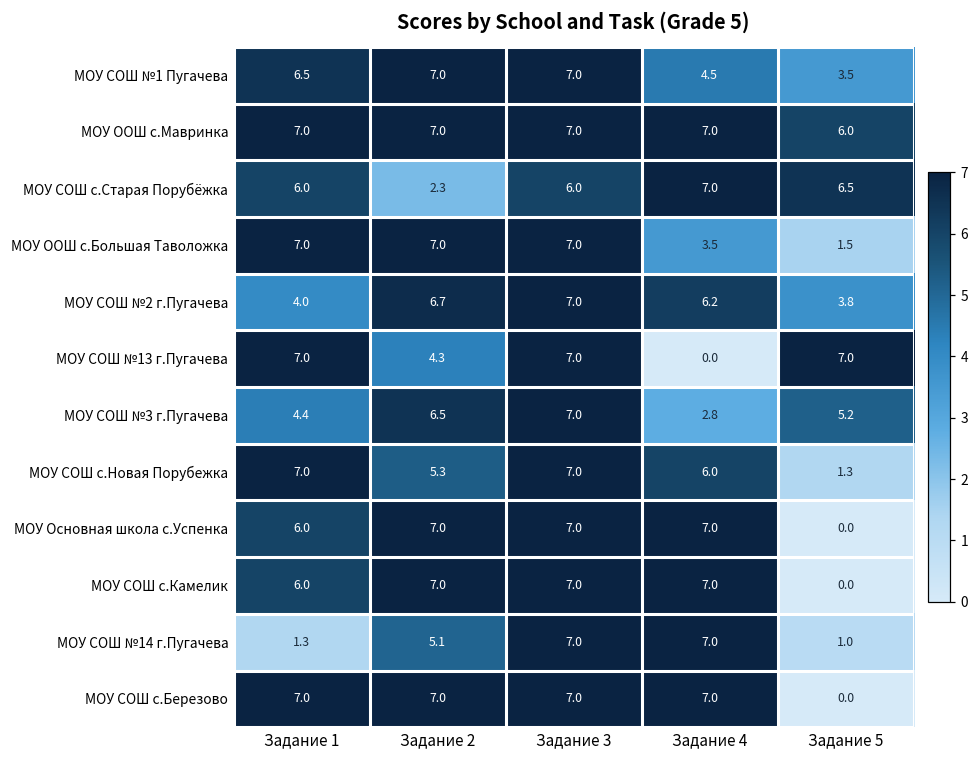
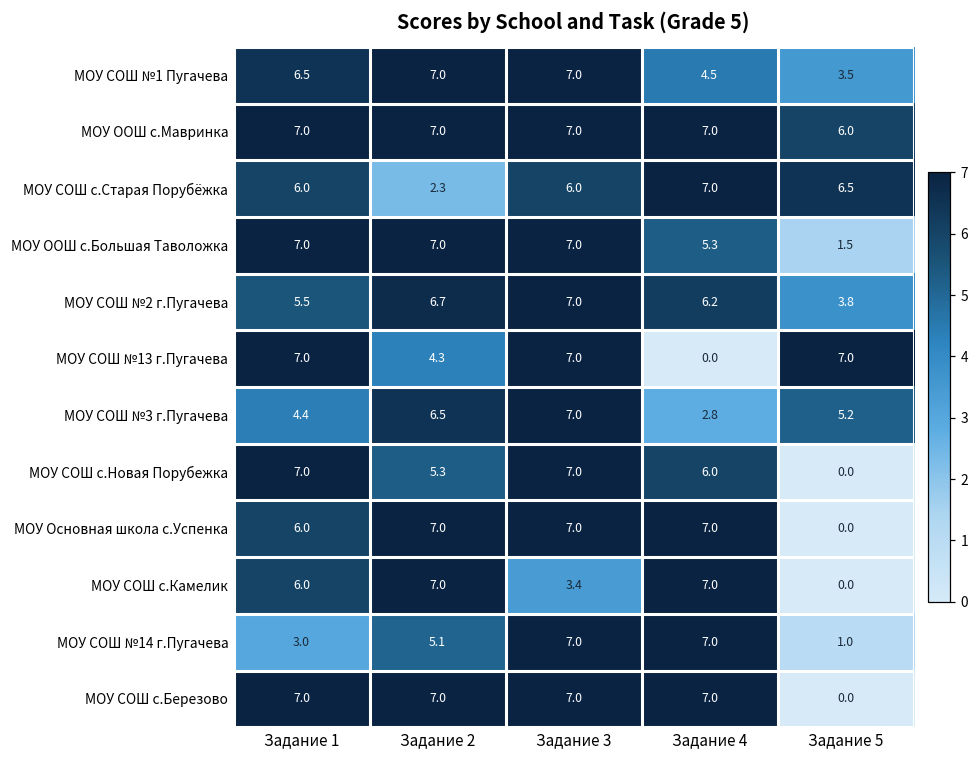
  {
    "МОУ СОШ №1 Пугачева": {
      "Задание 1": 6.5,
      "Задание 2": 7.0,
      "Задание 3": 7.0,
      "Задание 4": 4.5,
      "Задание 5": 3.5
    },
    "МОУ ООШ с.Мавринка": {
      "Задание 1": 7.0,
      "Задание 2": 7.0,
      "Задание 3": 7.0,
      "Задание 4": 7.0,
      "Задание 5": 6.0
    },
    "МОУ СОШ с.Старая Порубёжка": {
      "Задание 1": 6.0,
      "Задание 2": 2.3,
      "Задание 3": 6.0,
      "Задание 4": 7.0,
      "Задание 5": 6.5
    },
    "МОУ ООШ с.Большая Таволожка": {
      "Задание 1": 7.0,
      "Задание 2": 7.0,
      "Задание 3": 7.0,
-     "Задание 4": 3.5,
+     "Задание 4": 5.3,
      "Задание 5": 1.5
    },
    "МОУ СОШ №2 г.Пугачева": {
-     "Задание 1": 4.0,
+     "Задание 1": 5.5,
      "Задание 2": 6.7,
      "Задание 3": 7.0,
      "Задание 4": 6.2,
      "Задание 5": 3.8
    },
    "МОУ СОШ №13 г.Пугачева": {
      "Задание 1": 7.0,
      "Задание 2": 4.3,
      "Задание 3": 7.0,
      "Задание 4": 0.0,
      "Задание 5": 7.0
    },
    "МОУ СОШ №3 г.Пугачева": {
      "Задание 1": 4.4,
      "Задание 2": 6.5,
      "Задание 3": 7.0,
      "Задание 4": 2.8,
      "Задание 5": 5.2
    },
    "МОУ СОШ с.Новая Порубежка": {
      "Задание 1": 7.0,
      "Задание 2": 5.3,
      "Задание 3": 7.0,
      "Задание 4": 6.0,
-     "Задание 5": 1.3
+     "Задание 5": 0.0
    },
    "МОУ Основная школа с.Успенка": {
      "Задание 1": 6.0,
      "Задание 2": 7.0,
      "Задание 3": 7.0,
      "Задание 4": 7.0,
      "Задание 5": 0.0
    },
    "МОУ СОШ с.Камелик": {
      "Задание 1": 6.0,
      "Задание 2": 7.0,
-     "Задание 3": 7.0,
+     "Задание 3": 3.4,
      "Задание 4": 7.0,
      "Задание 5": 0.0
    },
    "МОУ СОШ №14 г.Пугачева": {
-     "Задание 1": 1.3,
+     "Задание 1": 3.0,
      "Задание 2": 5.1,
      "Задание 3": 7.0,
      "Задание 4": 7.0,
      "Задание 5": 1.0
    },
    "МОУ СОШ с.Березово": {
      "Задание 1": 7.0,
      "Задание 2": 7.0,
      "Задание 3": 7.0,
      "Задание 4": 7.0,
      "Задание 5": 0.0
    }
  }
